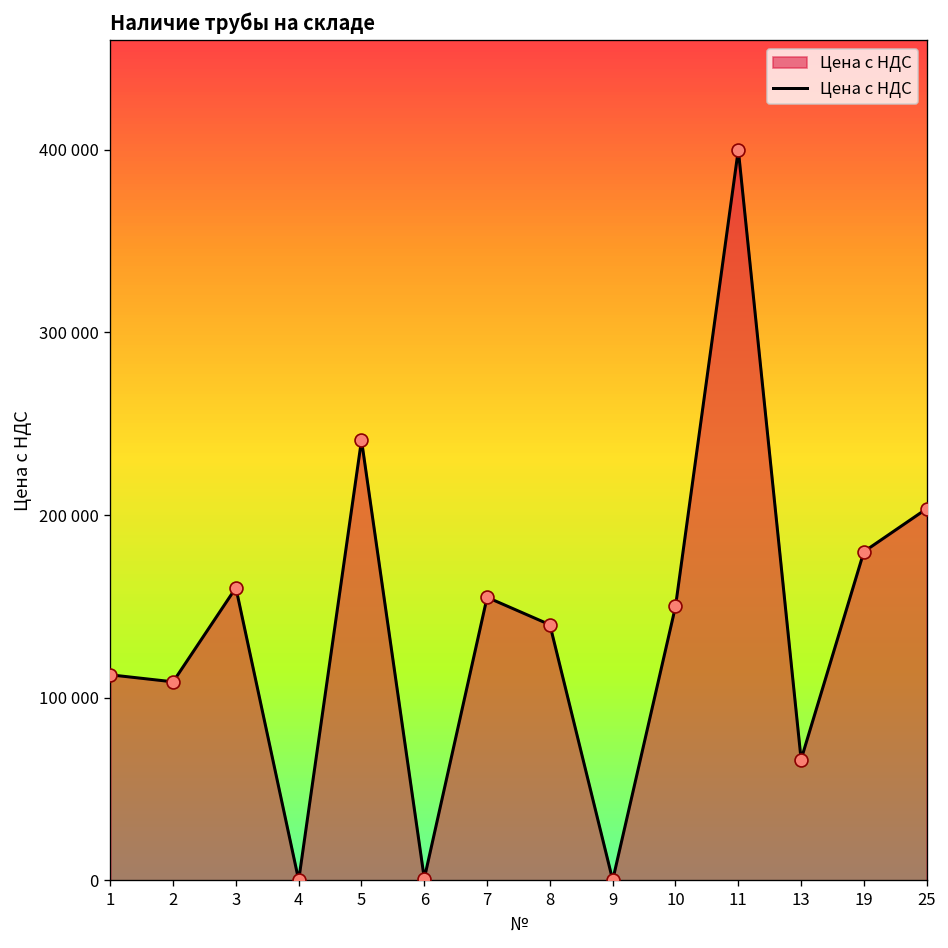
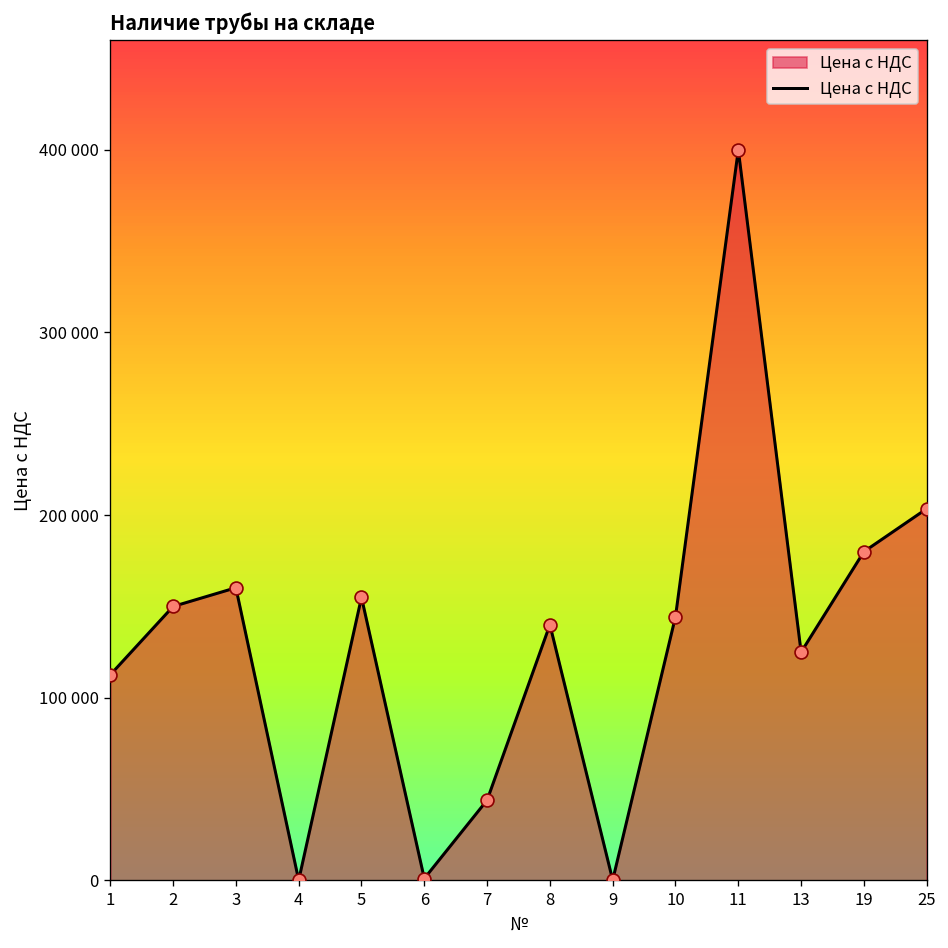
  {
    "1": 113000,
-   "2": 109000,
+   "2": 150000,
    "3": 160000,
    "4": 0,
-   "5": 241000,
+   "5": 155000,
    "6": 1000,
-   "7": 155000,
+   "7": 44000,
    "8": 140000,
    "9": 0,
-   "10": 150000,
+   "10": 144000,
    "11": 400000,
-   "13": 66000,
+   "13": 125000,
    "19": 180000,
    "25": 204000
  }
